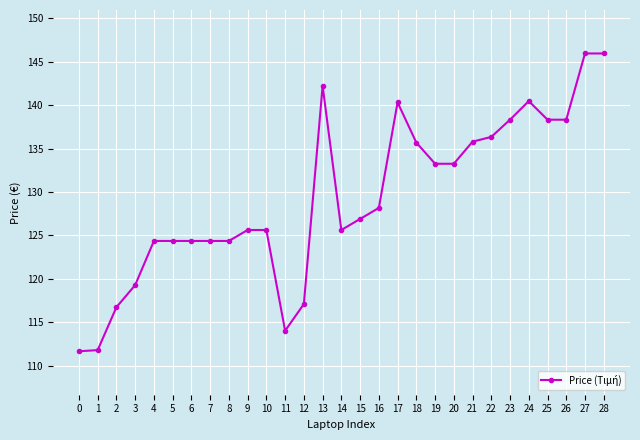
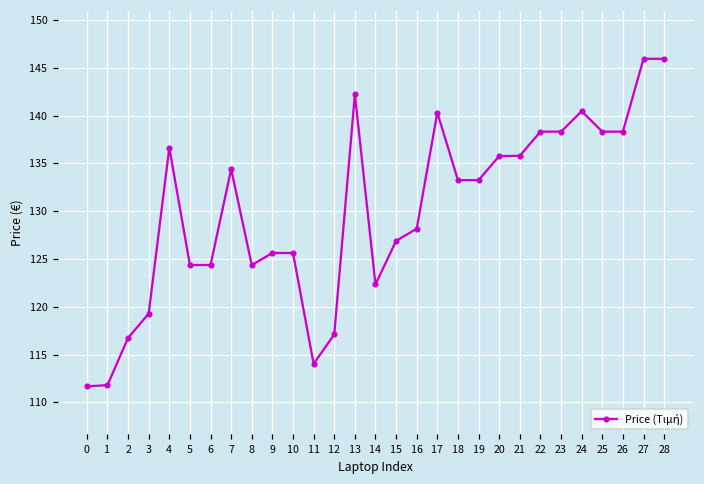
  {
    "0": 112,
    "1": 112,
    "2": 117,
    "3": 119,
-   "4": 124,
+   "4": 137,
    "5": 124,
    "6": 124,
-   "7": 124,
+   "7": 134,
    "8": 124,
    "9": 126,
    "10": 126,
    "11": 114,
    "12": 117,
    "13": 142,
-   "14": 126,
+   "14": 122,
    "15": 127,
    "16": 128,
    "17": 140,
-   "18": 136,
+   "18": 133,
    "19": 133,
-   "20": 133,
+   "20": 136,
    "21": 136,
-   "22": 136,
+   "22": 138,
    "23": 138,
    "24": 140,
    "25": 138,
    "26": 138,
    "27": 146,
    "28": 146
  }
